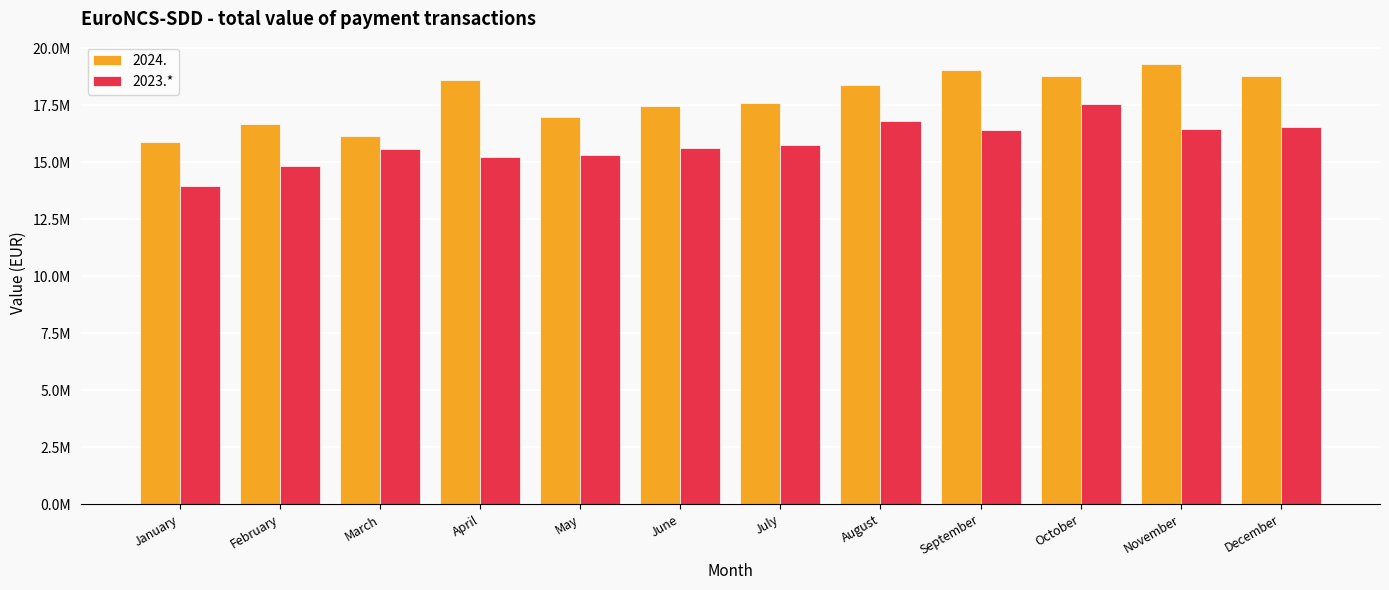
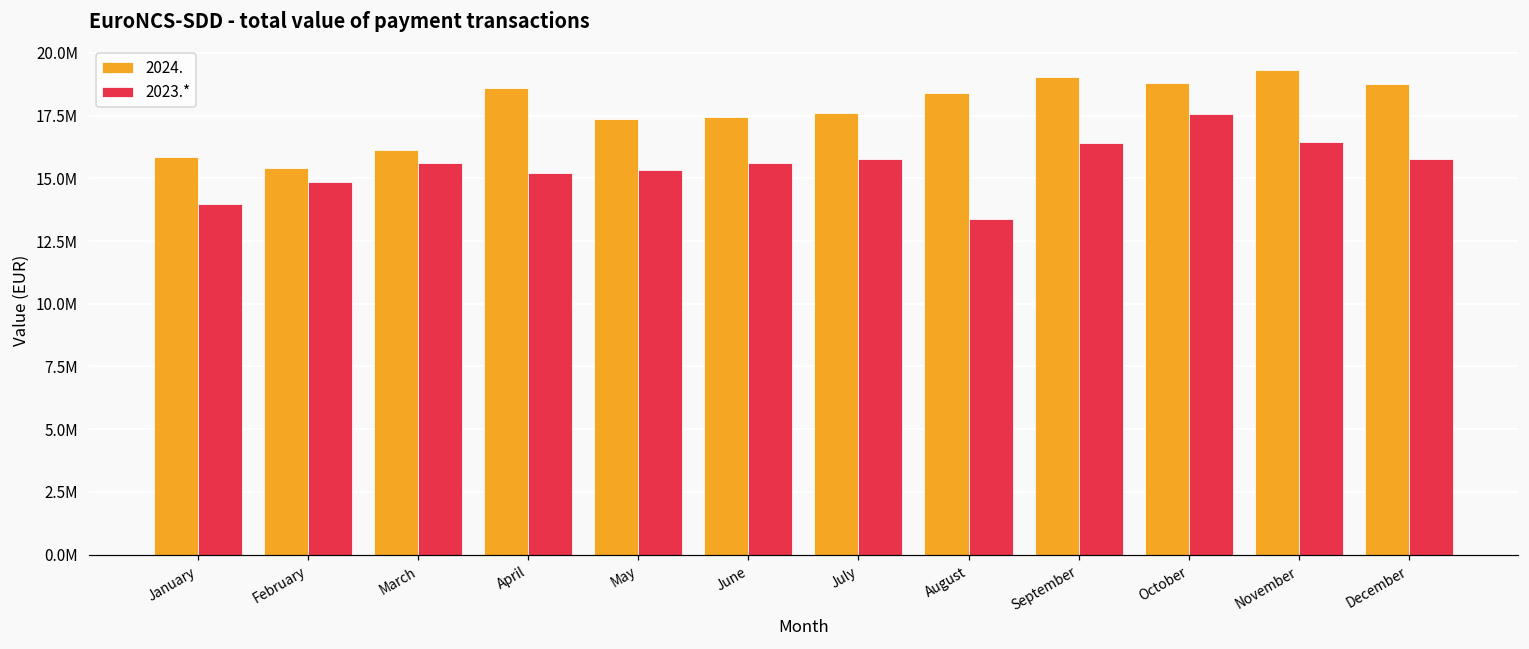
  {
    "2024.": {
      "January": 15900000,
-     "February": 16700000,
+     "February": 15400000,
      "March": 16100000,
      "April": 18600000,
-     "May": 17000000,
+     "May": 17400000,
      "June": 17500000,
      "July": 17600000,
      "August": 18400000,
      "September": 19000000,
      "October": 18800000,
      "November": 19300000,
      "December": 18800000
    },
    "2023.*": {
      "January": 14000000,
      "February": 14800000,
      "March": 15600000,
      "April": 15200000,
      "May": 15300000,
      "June": 15600000,
      "July": 15800000,
-     "August": 16800000,
+     "August": 13400000,
      "September": 16400000,
      "October": 17600000,
      "November": 16500000,
-     "December": 16500000
+     "December": 15800000
    }
  }
